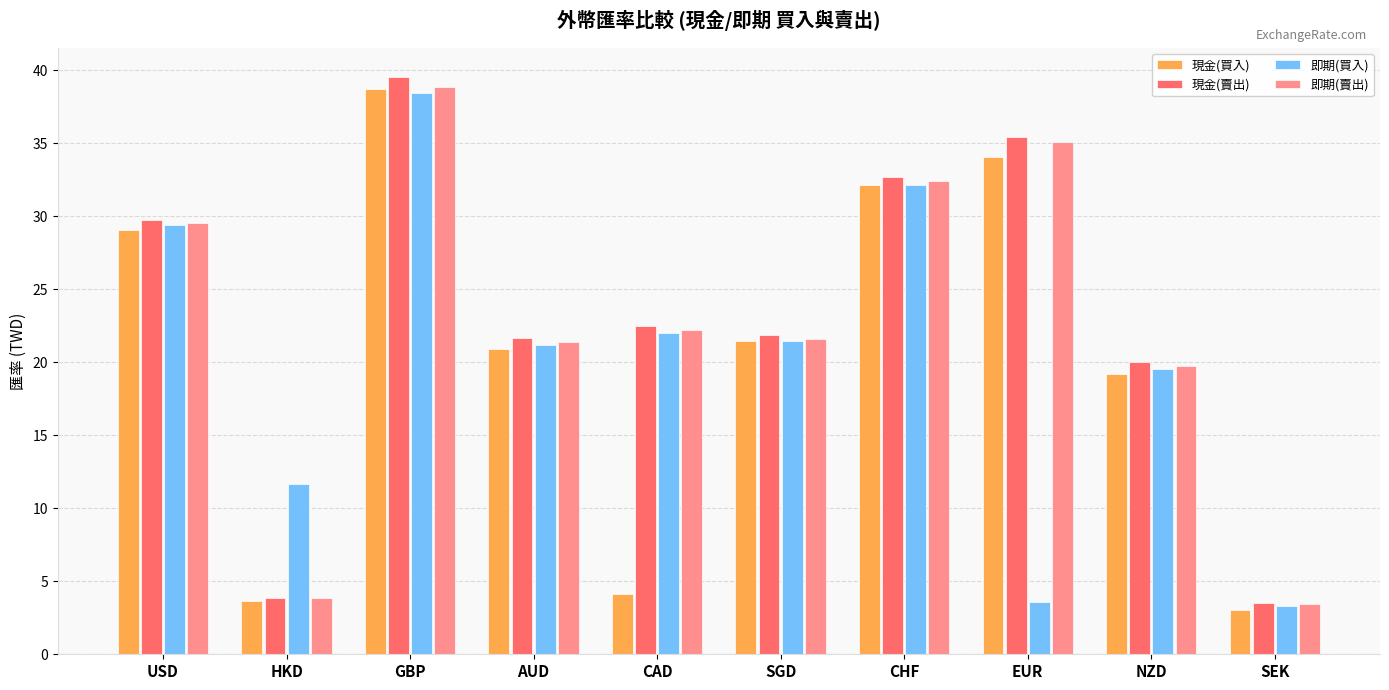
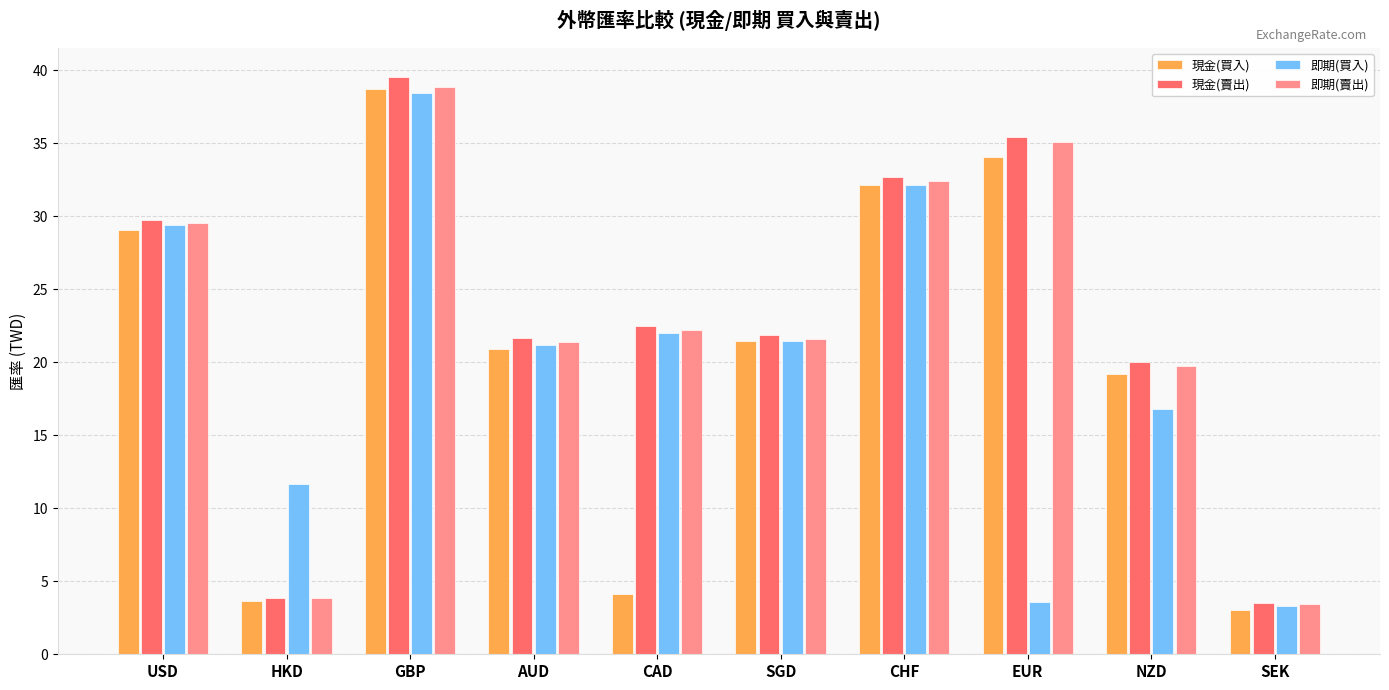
  {
    "現金(買入)": {
      "USD": 29.1,
      "HKD": 3.6,
      "GBP": 38.8,
      "AUD": 20.9,
      "CAD": 4.1,
      "SGD": 21.4,
      "CHF": 32.2,
      "EUR": 34.1,
      "NZD": 19.2,
      "SEK": 3.0
    },
    "即期(買入)": {
      "USD": 29.4,
      "HKD": 11.6,
      "GBP": 38.4,
      "AUD": 21.2,
      "CAD": 22.0,
      "SGD": 21.4,
      "CHF": 32.2,
      "EUR": 3.6,
-     "NZD": 19.6,
+     "NZD": 16.8,
      "SEK": 3.3
    }
  }
